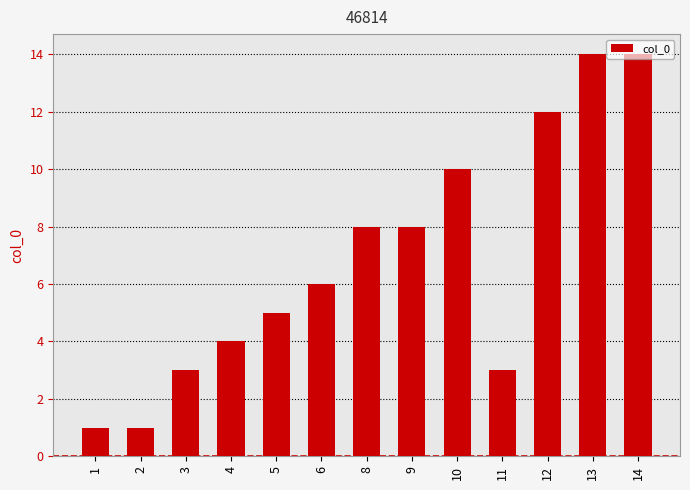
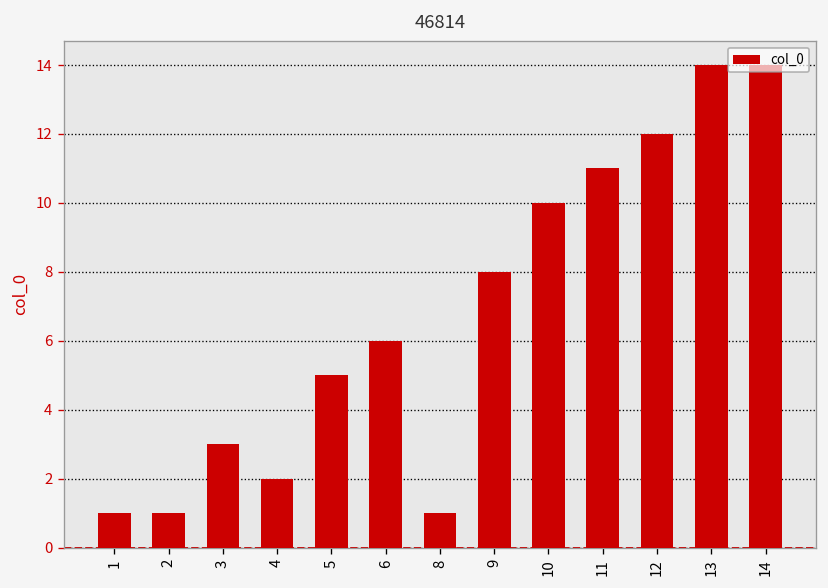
  {
    "1": 1,
    "2": 1,
    "3": 3,
-   "4": 4,
+   "4": 2,
    "5": 5,
    "6": 6,
-   "8": 8,
+   "8": 1,
    "9": 8,
    "10": 10,
-   "11": 3,
+   "11": 11,
    "12": 12,
    "13": 14
  }
